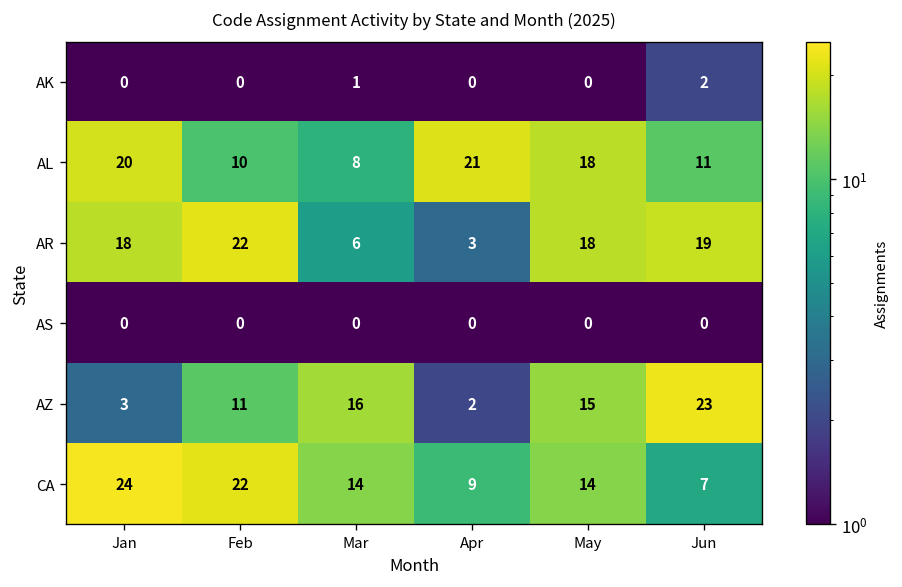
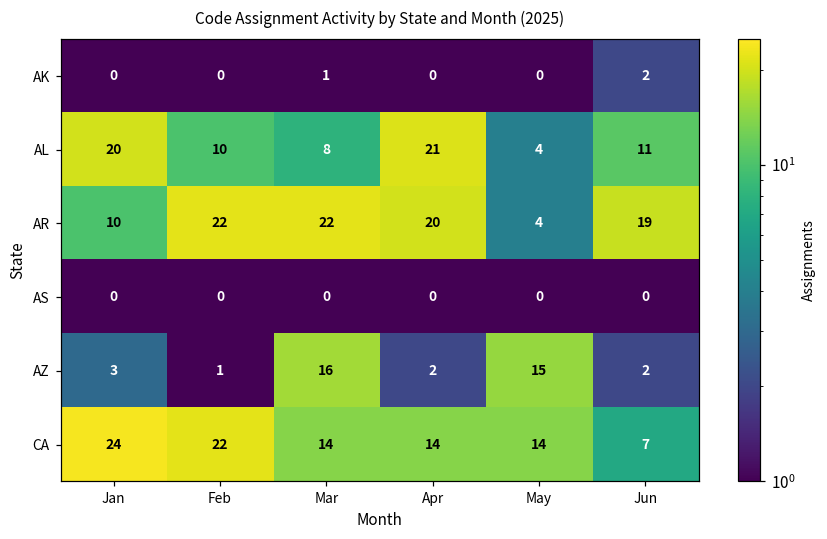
  {
    "AK": {
      "Jan": 0,
      "Feb": 0,
      "Mar": 1,
      "Apr": 0,
      "May": 0,
      "Jun": 2
    },
    "AL": {
      "Jan": 20,
      "Feb": 10,
      "Mar": 8,
      "Apr": 21,
-     "May": 18,
+     "May": 4,
      "Jun": 11
    },
    "AR": {
-     "Jan": 18,
+     "Jan": 10,
      "Feb": 22,
-     "Mar": 6,
-     "Apr": 3,
-     "May": 18,
+     "Mar": 22,
+     "Apr": 20,
+     "May": 4,
      "Jun": 19
    },
    "AS": {
      "Jan": 0,
      "Feb": 0,
      "Mar": 0,
      "Apr": 0,
      "May": 0,
      "Jun": 0
    },
    "AZ": {
      "Jan": 3,
-     "Feb": 11,
+     "Feb": 1,
      "Mar": 16,
      "Apr": 2,
      "May": 15,
-     "Jun": 23
+     "Jun": 2
    },
    "CA": {
      "Jan": 24,
      "Feb": 22,
      "Mar": 14,
-     "Apr": 9,
+     "Apr": 14,
      "May": 14,
      "Jun": 7
    }
  }
